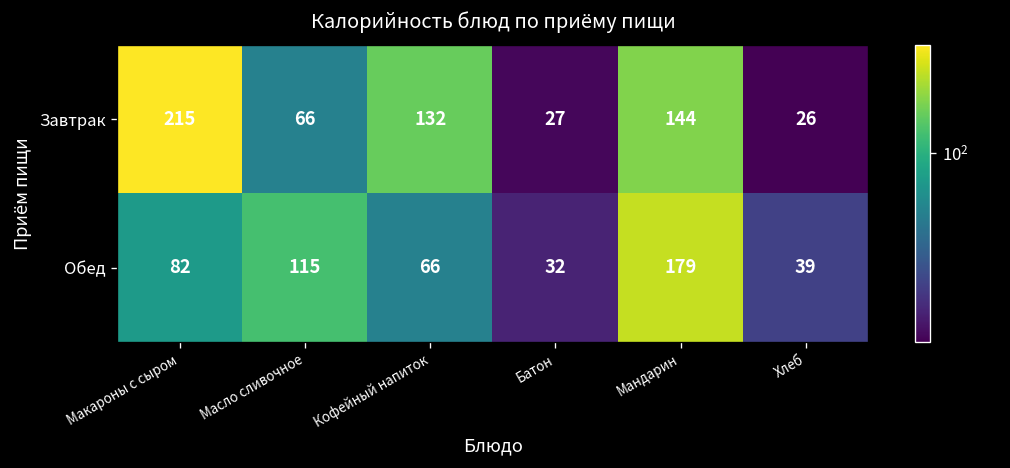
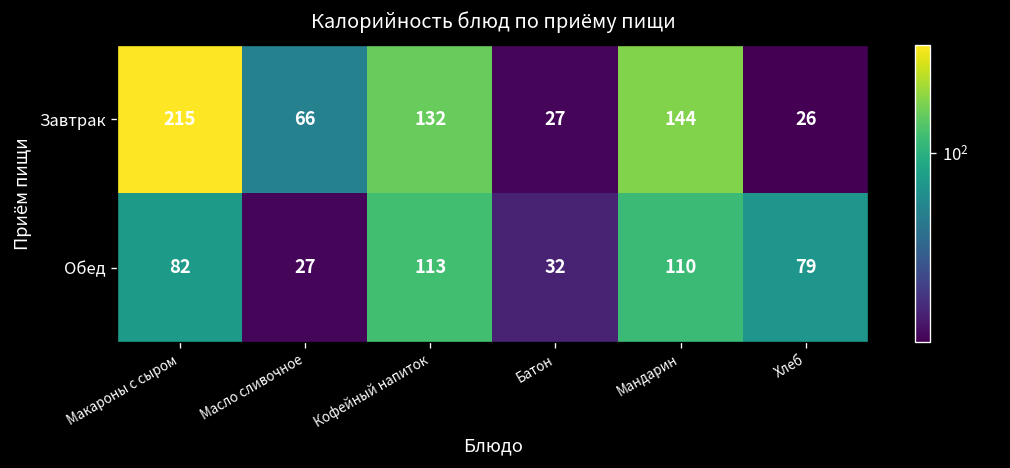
  {
    "Завтрак": {
      "Макароны с сыром": 215,
      "Масло сливочное": 66,
      "Кофейный напиток": 132,
      "Батон": 27,
      "Мандарин": 144,
      "Хлеб": 26
    },
    "Обед": {
      "Макароны с сыром": 82,
-     "Масло сливочное": 115,
-     "Кофейный напиток": 66,
+     "Масло сливочное": 27,
+     "Кофейный напиток": 113,
      "Батон": 32,
-     "Мандарин": 179,
-     "Хлеб": 39
+     "Мандарин": 110,
+     "Хлеб": 79
    }
  }
